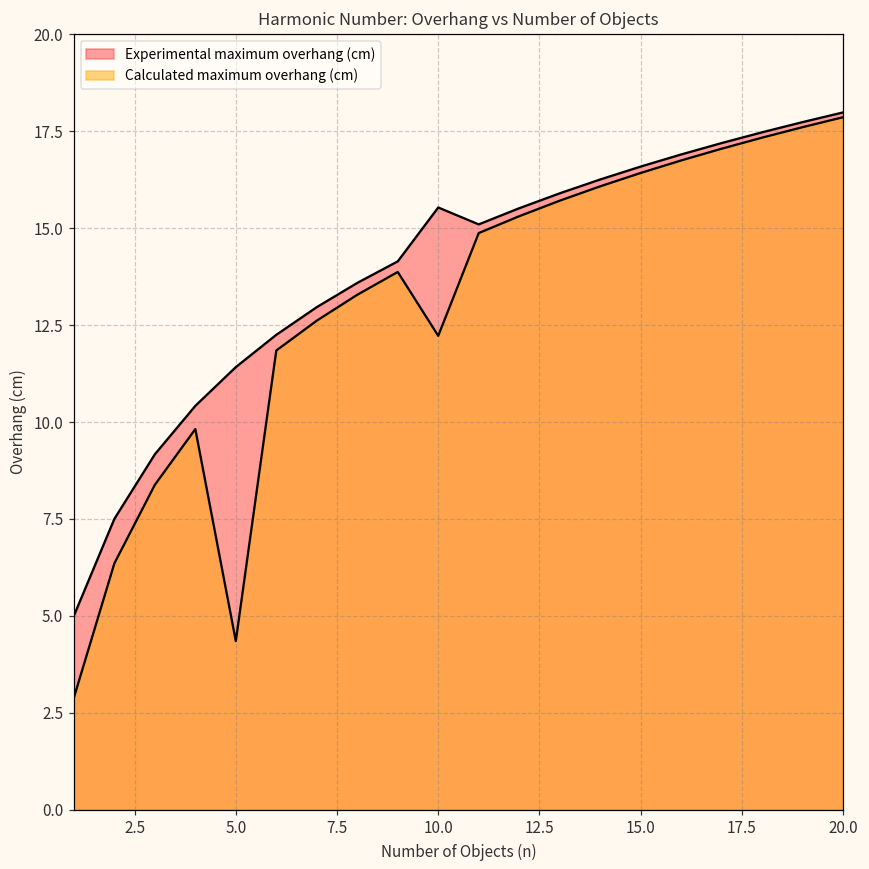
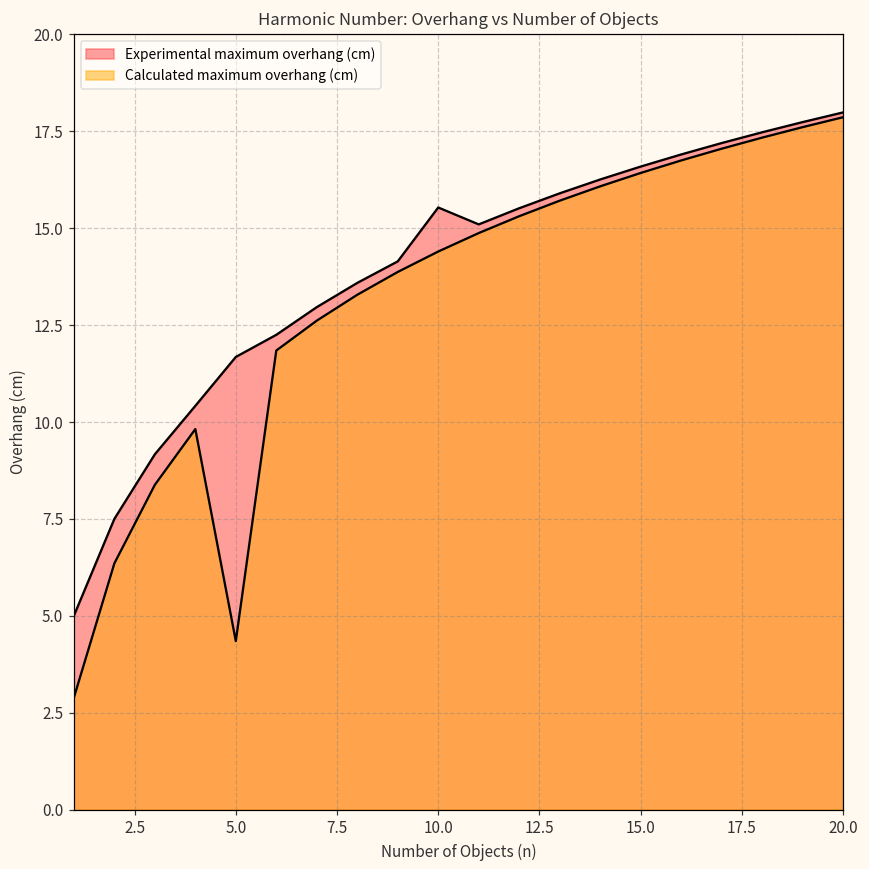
  {
    "Experimental maximum overhang (cm)": {
-     "5.0": 11.4,
+     "5.0": 11.7,
      "10.0": 15.5,
      "15.0": 16.6,
      "20.0": 18.0
    },
    "Calculated maximum overhang (cm)": {
      "5.0": 4.3,
-     "10.0": 12.2,
+     "10.0": 14.4,
      "15.0": 16.4,
      "20.0": 17.9
    }
  }
